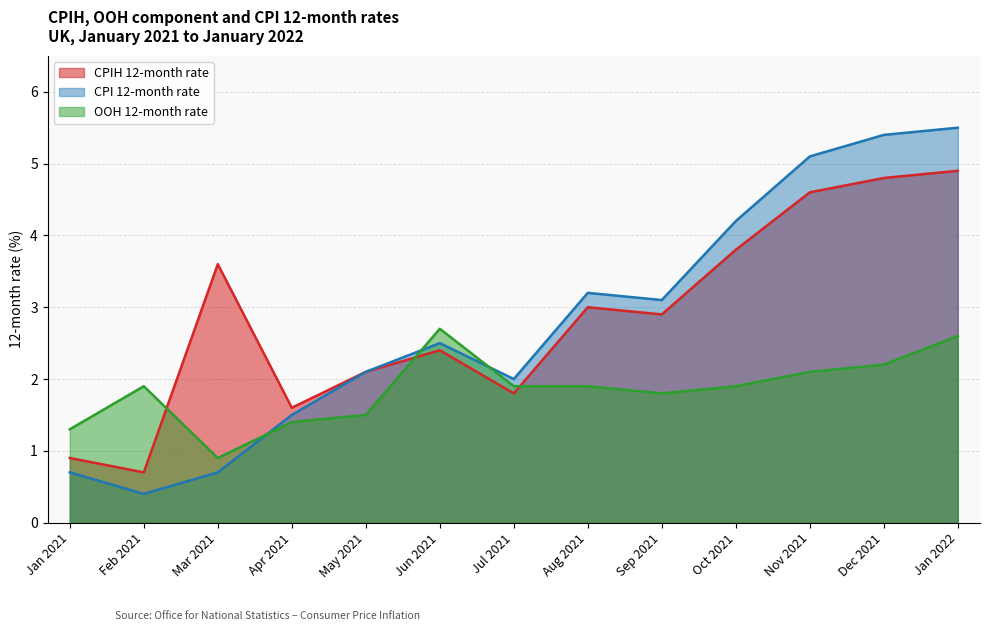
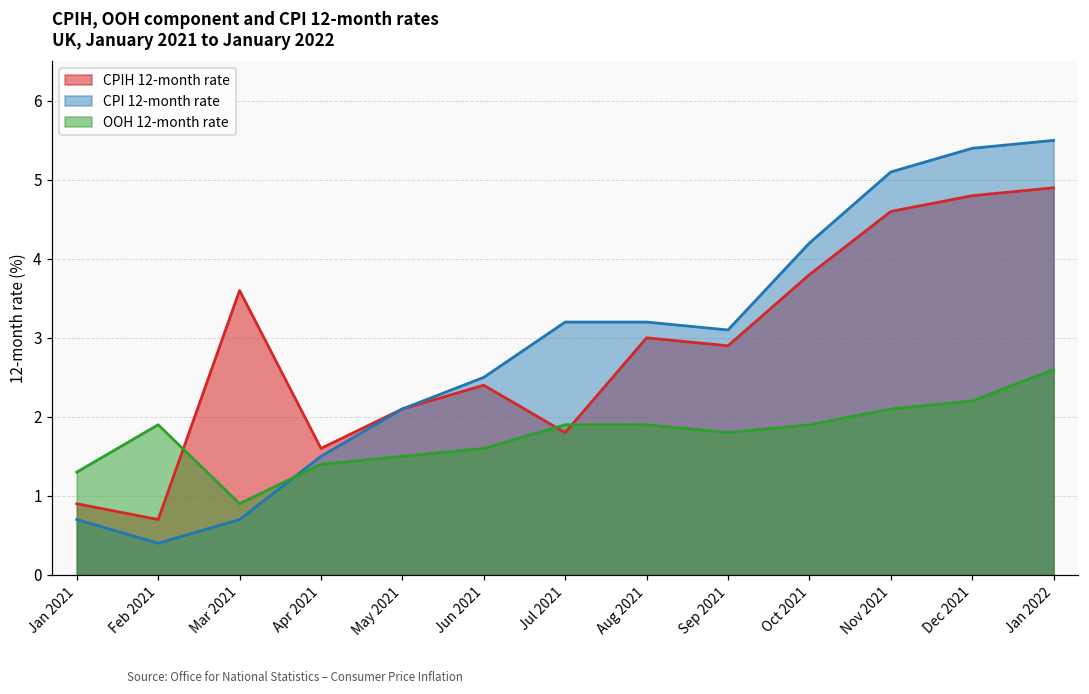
  {
    "CPIH 12-month rate": {
      "Jan 2021": 0.9,
      "Feb 2021": 0.7,
      "Mar 2021": 3.6,
      "Apr 2021": 1.6,
      "Jun 2021": 2.4,
      "Jul 2021": 1.8,
      "Aug 2021": 3.0,
      "Sep 2021": 2.9,
      "Oct 2021": 3.8,
      "Nov 2021": 4.6,
      "Dec 2021": 4.8,
      "Jan 2022": 4.9
    },
    "CPI 12-month rate": {
      "Jan 2021": 0.7,
      "Feb 2021": 0.4,
      "Mar 2021": 0.7,
      "Apr 2021": 1.5,
      "Jun 2021": 2.5,
-     "Jul 2021": 2.0,
+     "Jul 2021": 3.2,
      "Aug 2021": 3.2,
      "Sep 2021": 3.1,
      "Oct 2021": 4.2,
      "Nov 2021": 5.1,
      "Dec 2021": 5.4,
      "Jan 2022": 5.5
    },
    "OOH 12-month rate": {
      "Jan 2021": 1.3,
      "Feb 2021": 1.9,
      "Mar 2021": 0.9,
      "Apr 2021": 1.4,
      "May 2021": 1.5,
-     "Jun 2021": 2.7,
+     "Jun 2021": 1.6,
      "Jul 2021": 1.9,
      "Aug 2021": 1.9,
      "Sep 2021": 1.8,
      "Oct 2021": 1.9,
      "Nov 2021": 2.1,
      "Dec 2021": 2.2,
      "Jan 2022": 2.6
    }
  }
